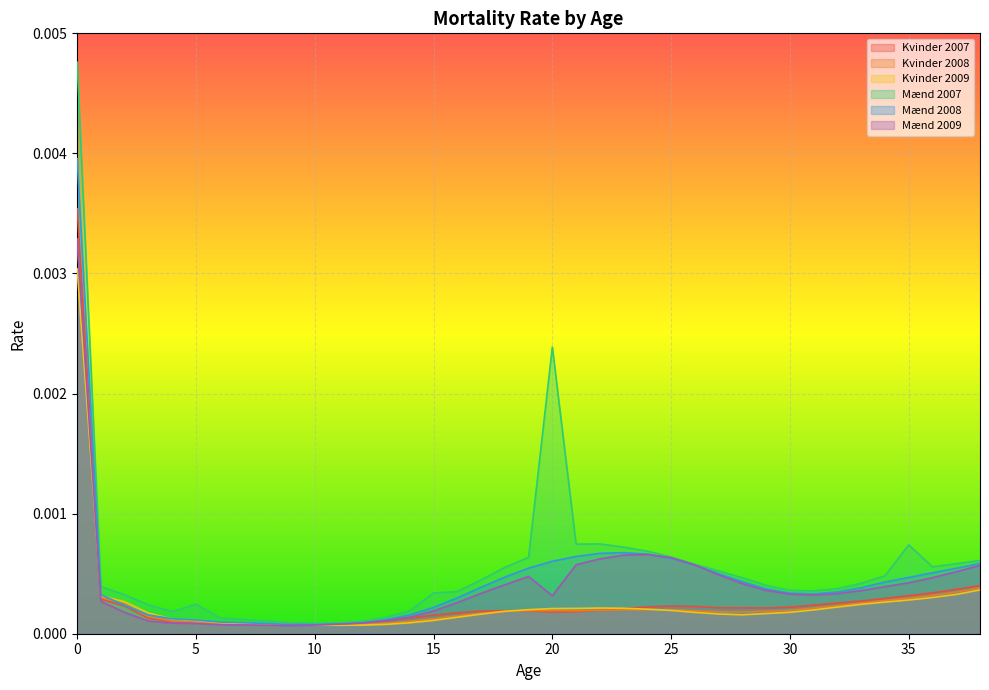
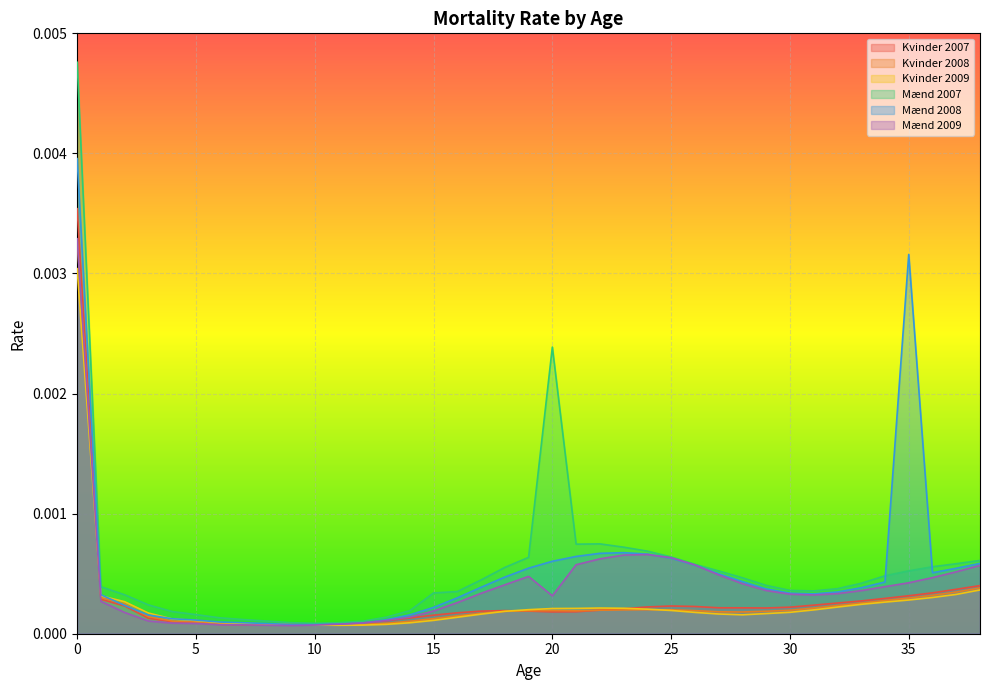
  {
    "Mænd 2007": {
      "0": 0.00476,
-     "5": 0.00025,
+     "5": 0.00016,
      "15": 0.00034,
      "20": 0.00239,
      "30": 0.00036,
-     "35": 0.00074
+     "35": 0.00052
    },
    "Mænd 2008": {
      "0": 0.00396,
      "15": 0.00022,
      "20": 0.00060,
-     "35": 0.00047
+     "35": 0.00316
    },
    "Mænd 2009": {
      "15": 0.00019,
      "20": 0.00032,
      "35": 0.00042
    }
  }
